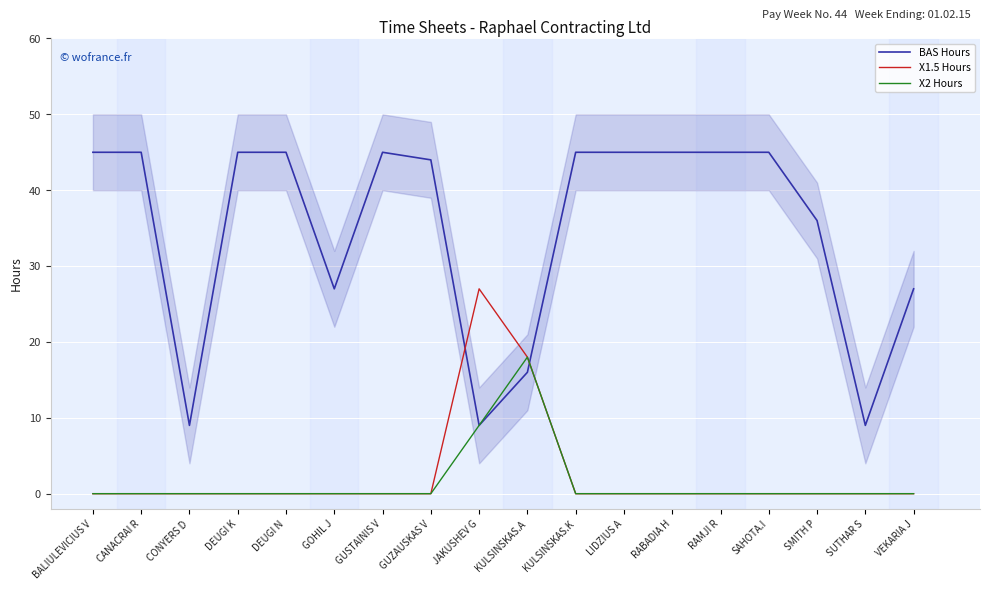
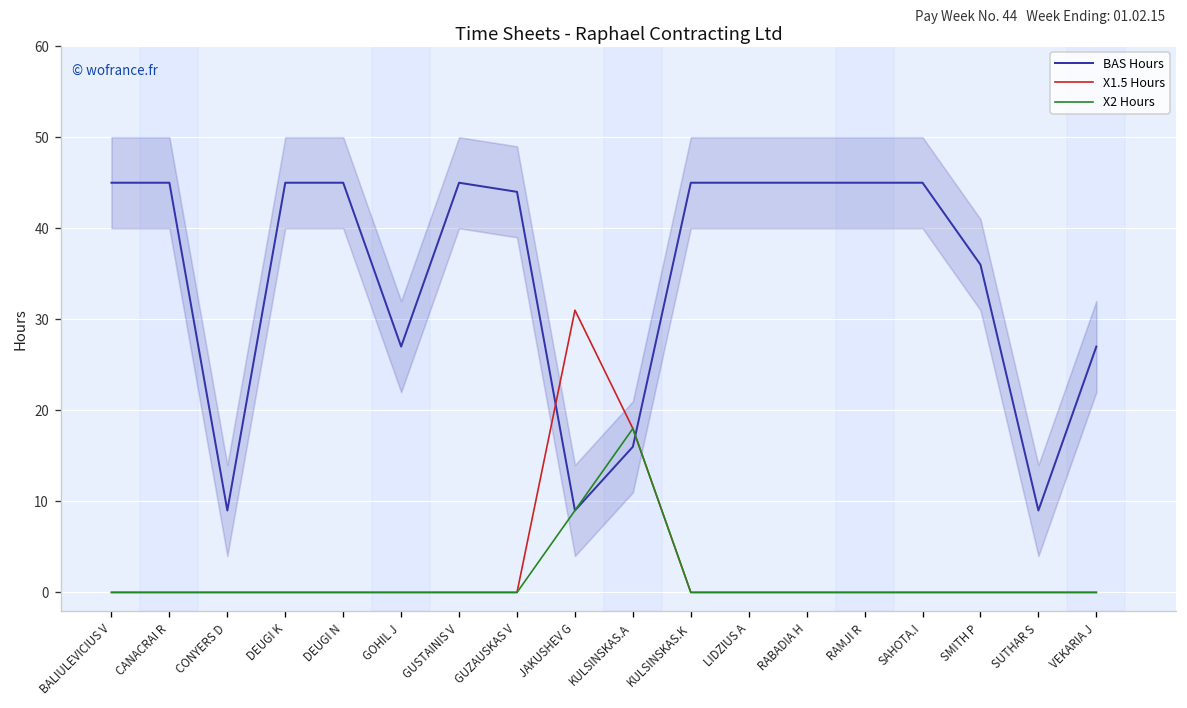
  {
    "X1.5 Hours": {
-     "JAKUSHEV G": 27
+     "JAKUSHEV G": 31
    }
  }
